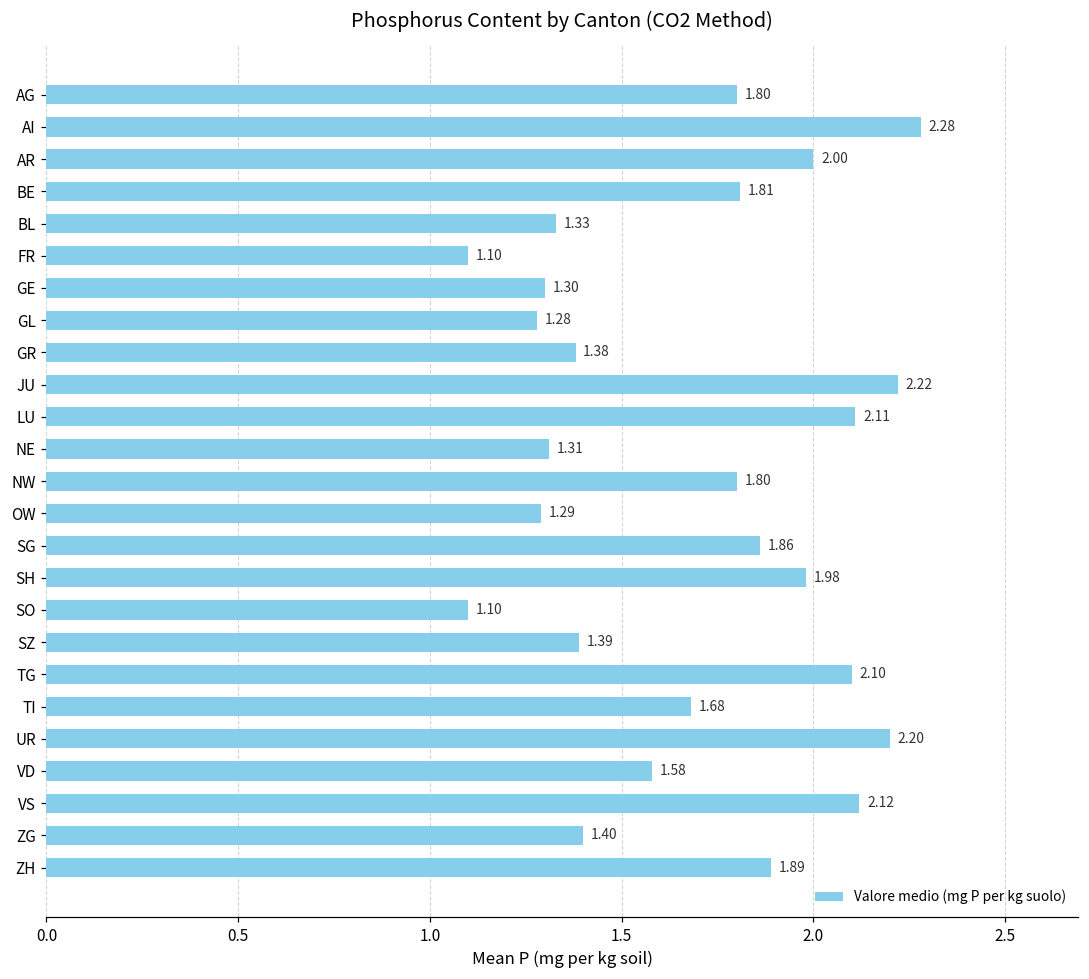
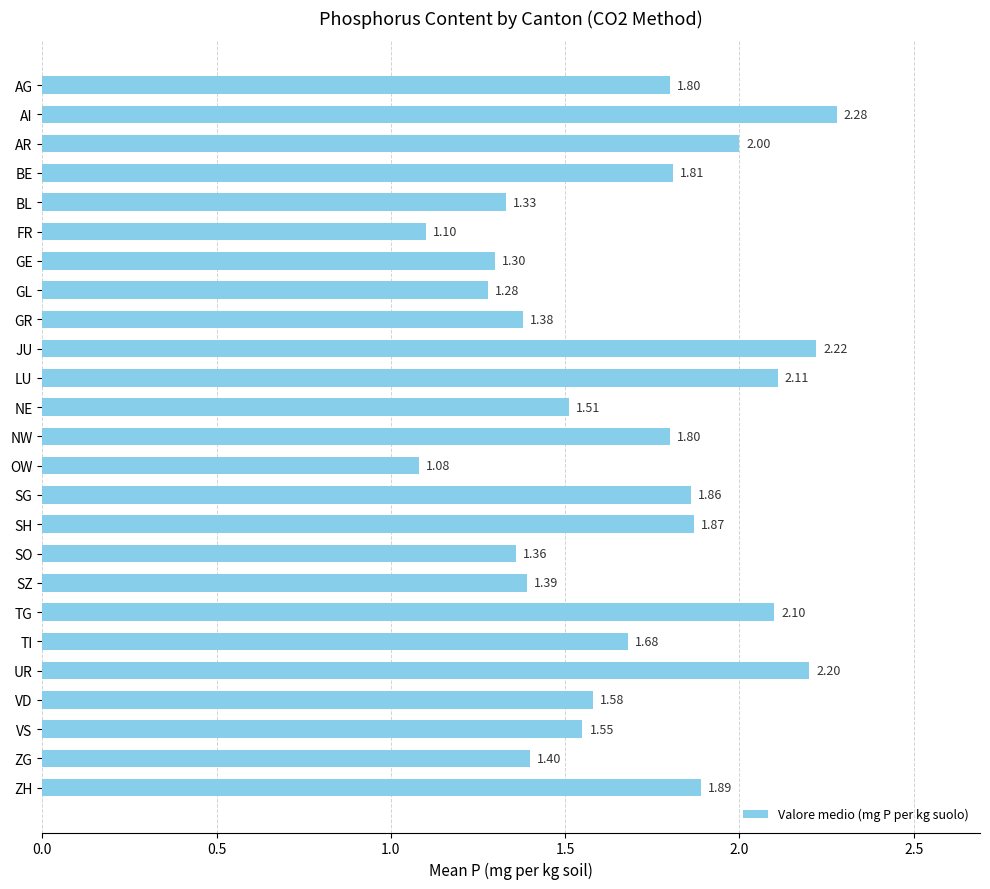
  {
    "AG": 1.80,
    "AI": 2.28,
    "AR": 2.00,
    "BE": 1.81,
    "BL": 1.33,
    "FR": 1.10,
    "GE": 1.30,
    "GL": 1.28,
    "GR": 1.38,
    "JU": 2.22,
    "LU": 2.11,
-   "NE": 1.31,
+   "NE": 1.51,
    "NW": 1.80,
-   "OW": 1.29,
+   "OW": 1.08,
    "SG": 1.86,
-   "SH": 1.98,
-   "SO": 1.10,
+   "SH": 1.87,
+   "SO": 1.36,
    "SZ": 1.39,
    "TG": 2.10,
    "TI": 1.68,
    "UR": 2.20,
    "VD": 1.58,
-   "VS": 2.12,
+   "VS": 1.55,
    "ZG": 1.40,
    "ZH": 1.89
  }
